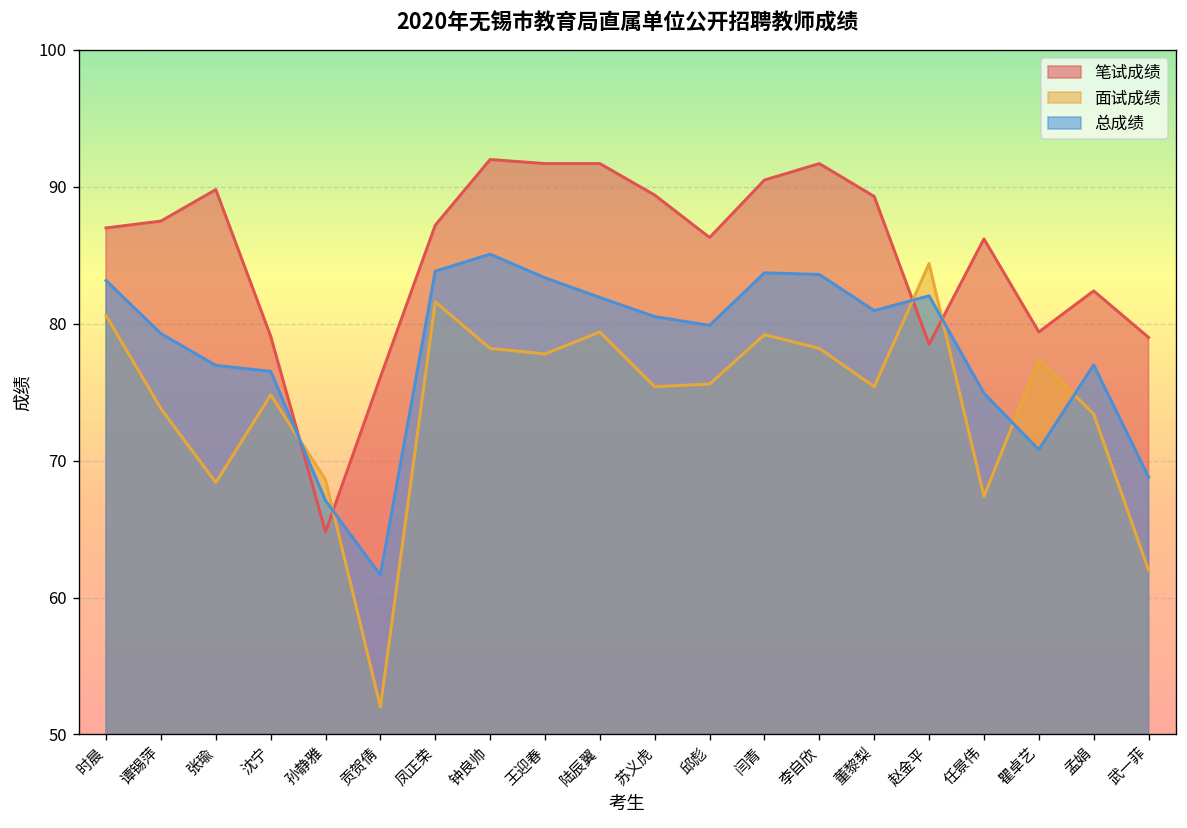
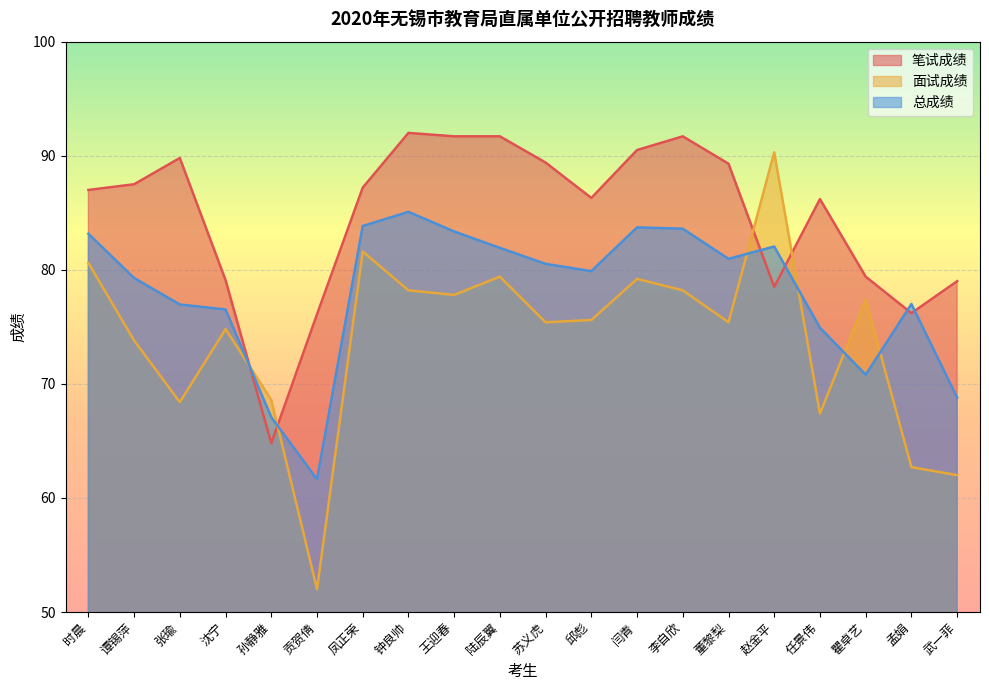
  {
    "笔试成绩": {
      "时晨": 87.0,
      "谭锡萍": 87.5,
      "张瑜": 89.8,
      "沈宁": 79.1,
      "孙静雅": 64.8,
      "贡贺倩": 76.1,
      "凤正荣": 87.2,
      "钟良帅": 92.0,
      "王迎春": 91.7,
      "陆辰翼": 91.7,
      "苏义虎": 89.4,
      "邱彪": 86.3,
      "闫青": 90.5,
      "李自欣": 91.7,
      "董黎梨": 89.3,
      "赵金平": 78.5,
      "任景伟": 86.2,
      "瞿卓艺": 79.4,
-     "孟娟": 82.4,
+     "孟娟": 76.2,
      "武一菲": 79.0
    },
    "面试成绩": {
      "时晨": 80.6,
      "谭锡萍": 73.8,
      "张瑜": 68.4,
      "沈宁": 74.8,
      "孙静雅": 68.6,
      "贡贺倩": 52.0,
      "凤正荣": 81.6,
      "钟良帅": 78.2,
      "王迎春": 77.8,
      "陆辰翼": 79.4,
      "苏义虎": 75.4,
      "邱彪": 75.6,
      "闫青": 79.2,
      "李自欣": 78.2,
      "董黎梨": 75.4,
-     "赵金平": 84.4,
+     "赵金平": 90.3,
      "任景伟": 67.4,
      "瞿卓艺": 77.4,
-     "孟娟": 73.4,
+     "孟娟": 62.7,
      "武一菲": 62.0
    },
    "总成绩": {
      "时晨": 83.2,
      "谭锡萍": 79.3,
      "张瑜": 77.0,
      "沈宁": 76.5,
      "孙静雅": 67.1,
      "贡贺倩": 61.6,
      "凤正荣": 83.8,
      "钟良帅": 85.1,
      "王迎春": 83.4,
      "陆辰翼": 81.9,
      "苏义虎": 80.5,
      "邱彪": 79.9,
      "闫青": 83.7,
      "李自欣": 83.6,
      "董黎梨": 81.0,
      "赵金平": 82.0,
      "任景伟": 74.9,
      "瞿卓艺": 70.8,
      "孟娟": 77.0,
      "武一菲": 68.8
    }
  }
